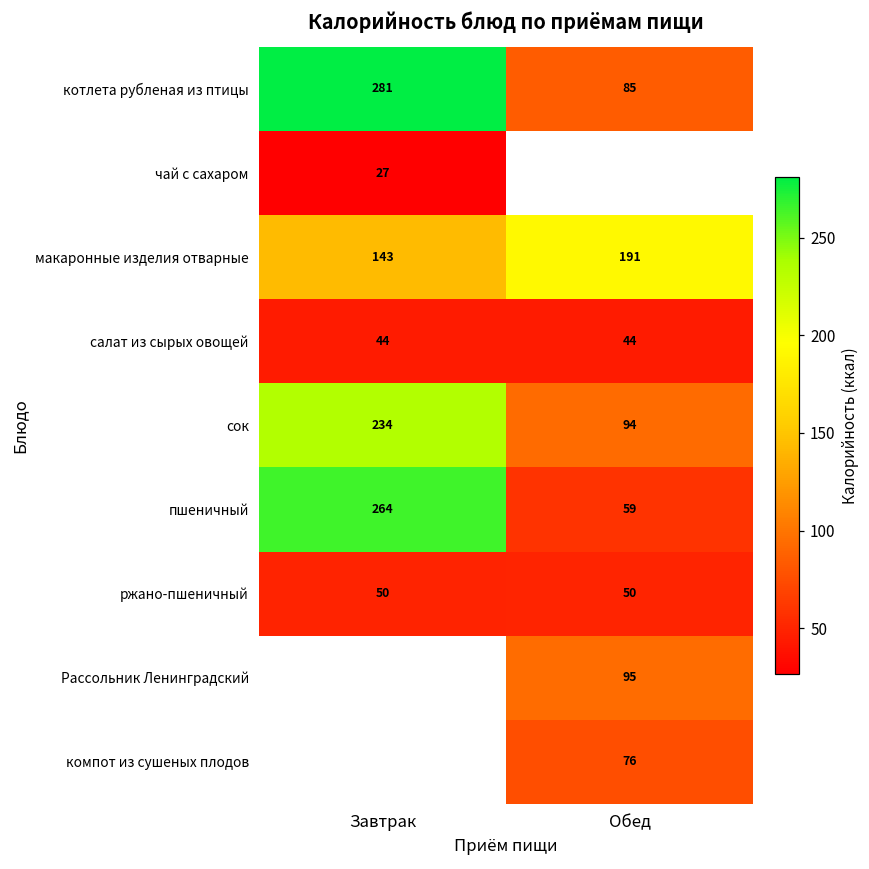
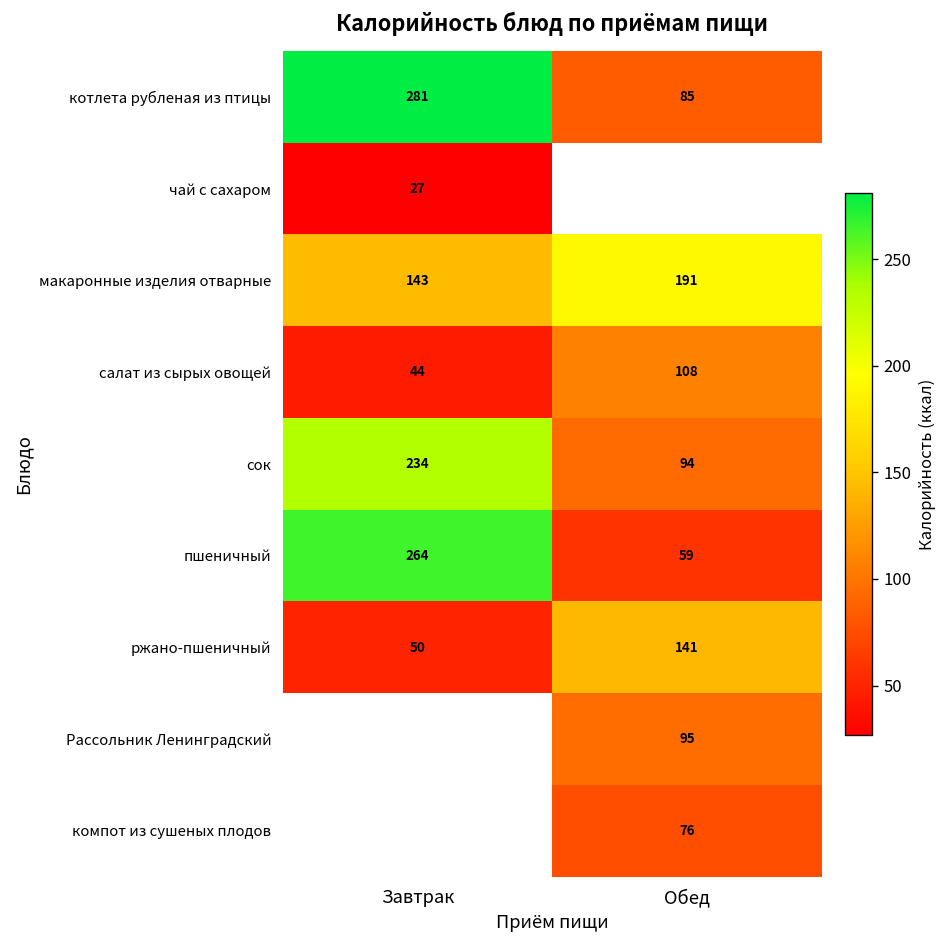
  {
    "котлета рубленая из птицы": {
      "Завтрак": 281,
      "Обед": 85
    },
    "чай с сахаром": {
      "Завтрак": 27
    },
    "макаронные изделия отварные": {
      "Завтрак": 143,
      "Обед": 191
    },
    "салат из сырых овощей": {
      "Завтрак": 44,
-     "Обед": 44
+     "Обед": 108
    },
    "сок": {
      "Завтрак": 234,
      "Обед": 94
    },
    "пшеничный": {
      "Завтрак": 264,
      "Обед": 59
    },
    "ржано-пшеничный": {
      "Завтрак": 50,
-     "Обед": 50
+     "Обед": 141
    },
    "Рассольник Ленинградский": {
      "Обед": 95
    },
    "компот из сушеных плодов": {
      "Обед": 76
    }
  }
